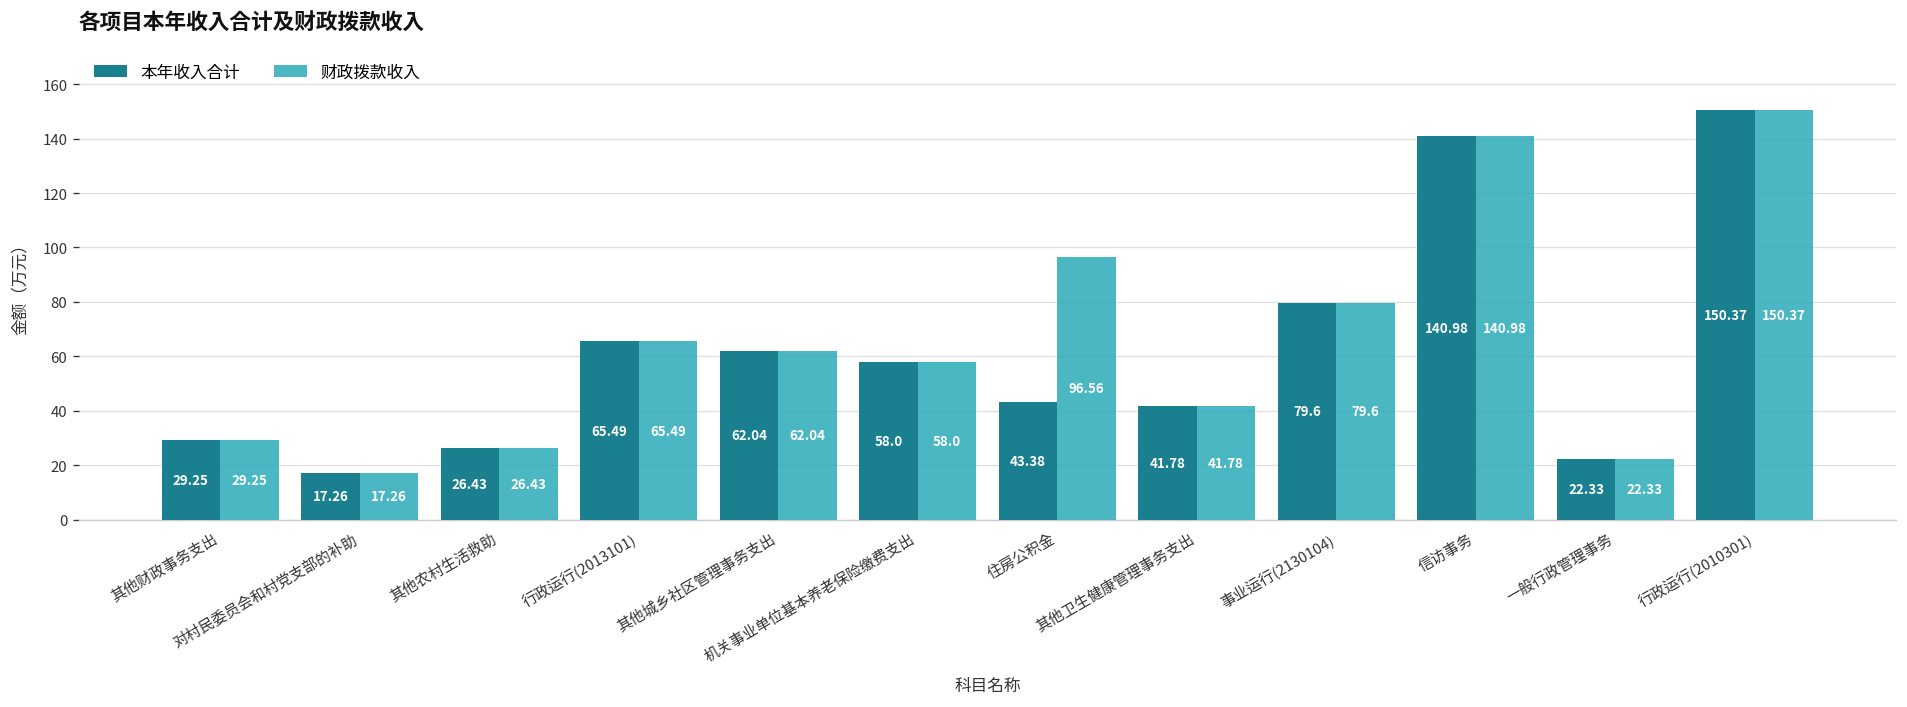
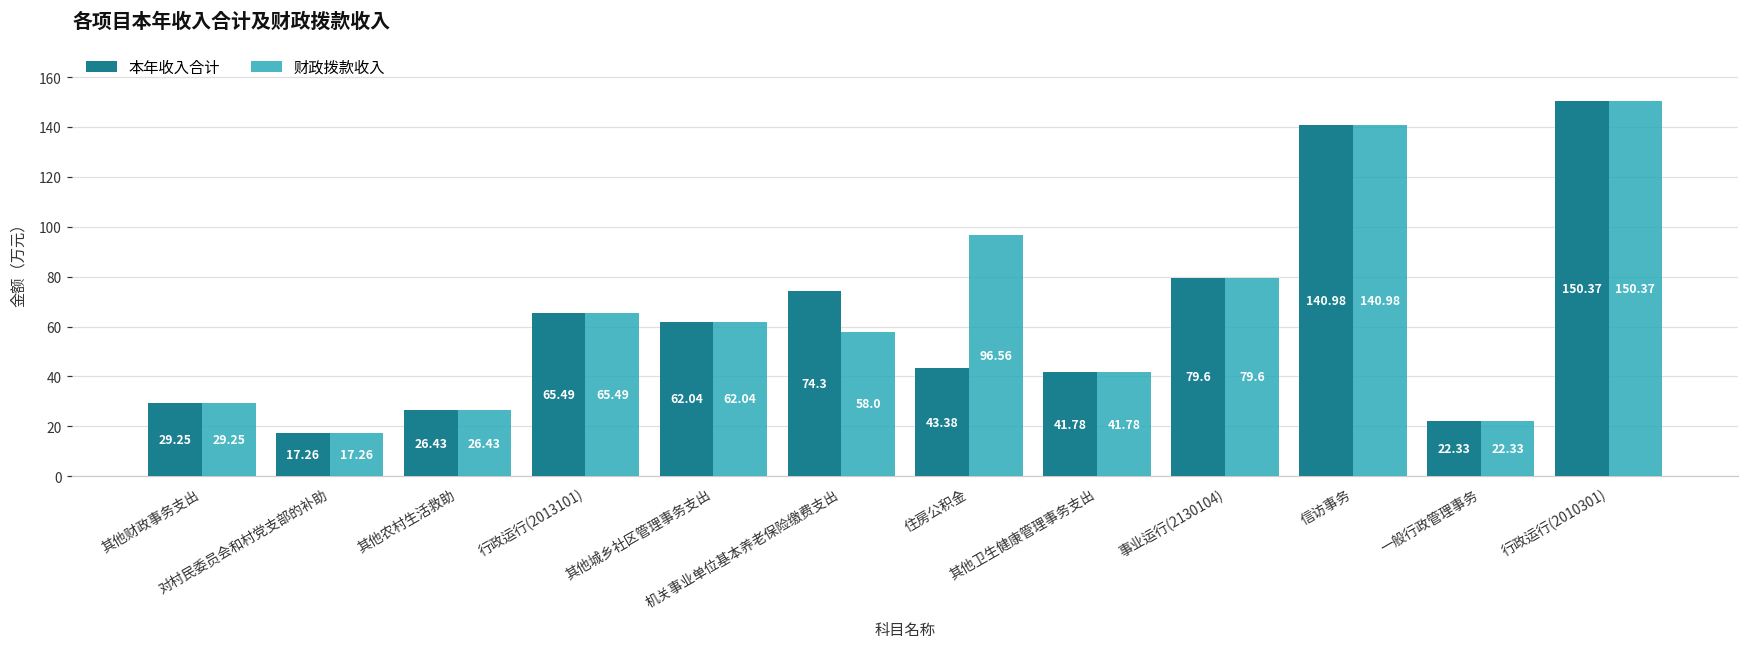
  {
    "本年收入合计": {
      "其他财政事务支出": 29.25,
      "对村民委员会和村党支部的补助": 17.26,
      "其他农村生活救助": 26.43,
      "行政运行(2013101)": 65.49,
      "其他城乡社区管理事务支出": 62.04,
-     "机关事业单位基本养老保险缴费支出": 58.0,
+     "机关事业单位基本养老保险缴费支出": 74.3,
      "住房公积金": 43.38,
      "其他卫生健康管理事务支出": 41.78,
      "事业运行(2130104)": 79.6,
      "信访事务": 140.98,
      "一般行政管理事务": 22.33,
      "行政运行(2010301)": 150.37
    },
    "财政拨款收入": {
      "其他财政事务支出": 29.25,
      "对村民委员会和村党支部的补助": 17.26,
      "其他农村生活救助": 26.43,
      "行政运行(2013101)": 65.49,
      "其他城乡社区管理事务支出": 62.04,
      "机关事业单位基本养老保险缴费支出": 58.0,
      "住房公积金": 96.56,
      "其他卫生健康管理事务支出": 41.78,
      "事业运行(2130104)": 79.6,
      "信访事务": 140.98,
      "一般行政管理事务": 22.33,
      "行政运行(2010301)": 150.37
    }
  }
